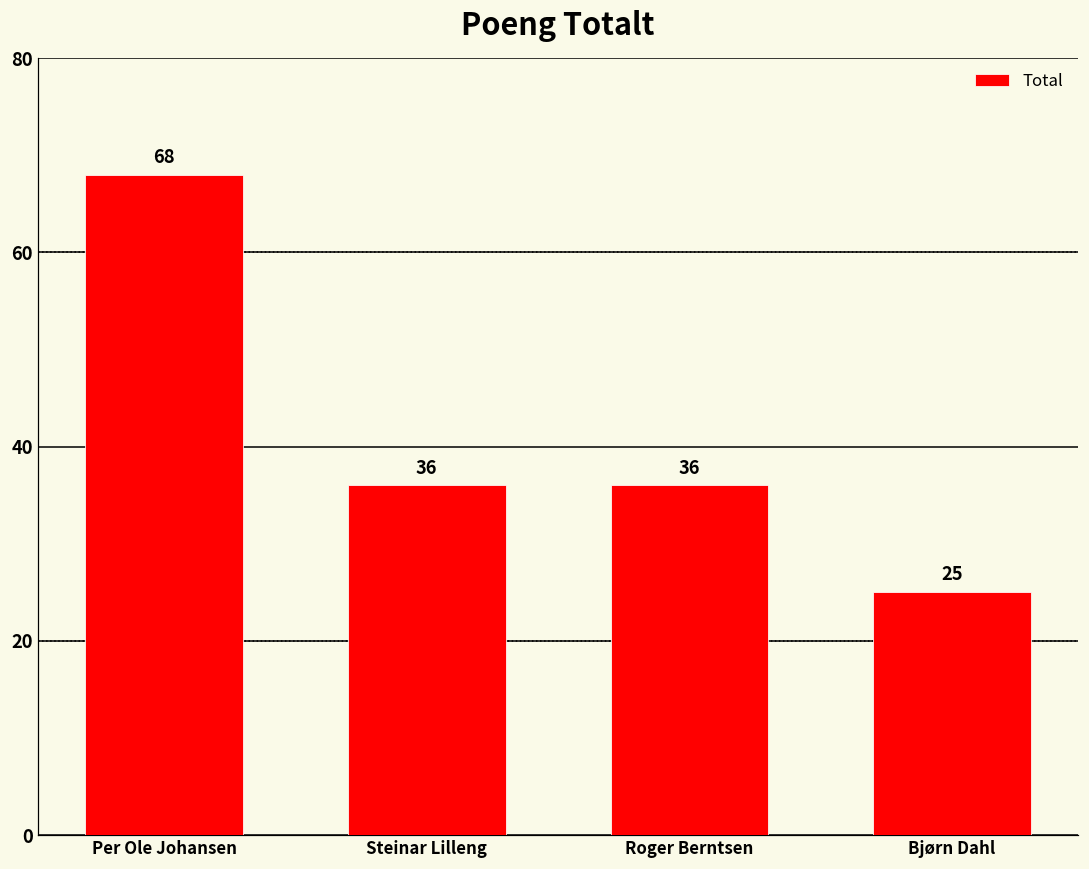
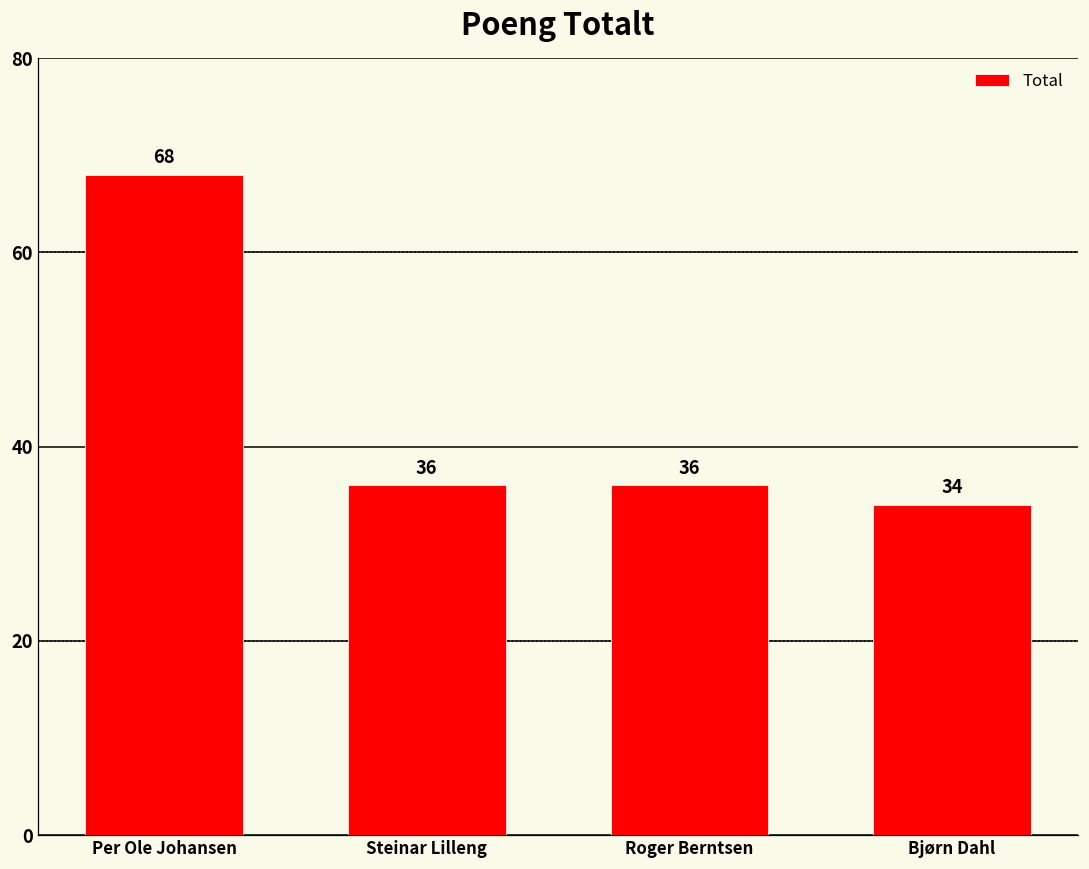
  {
    "Per Ole Johansen": 68,
    "Steinar Lilleng": 36,
    "Roger Berntsen": 36,
-   "Bjørn Dahl": 25
+   "Bjørn Dahl": 34
  }
